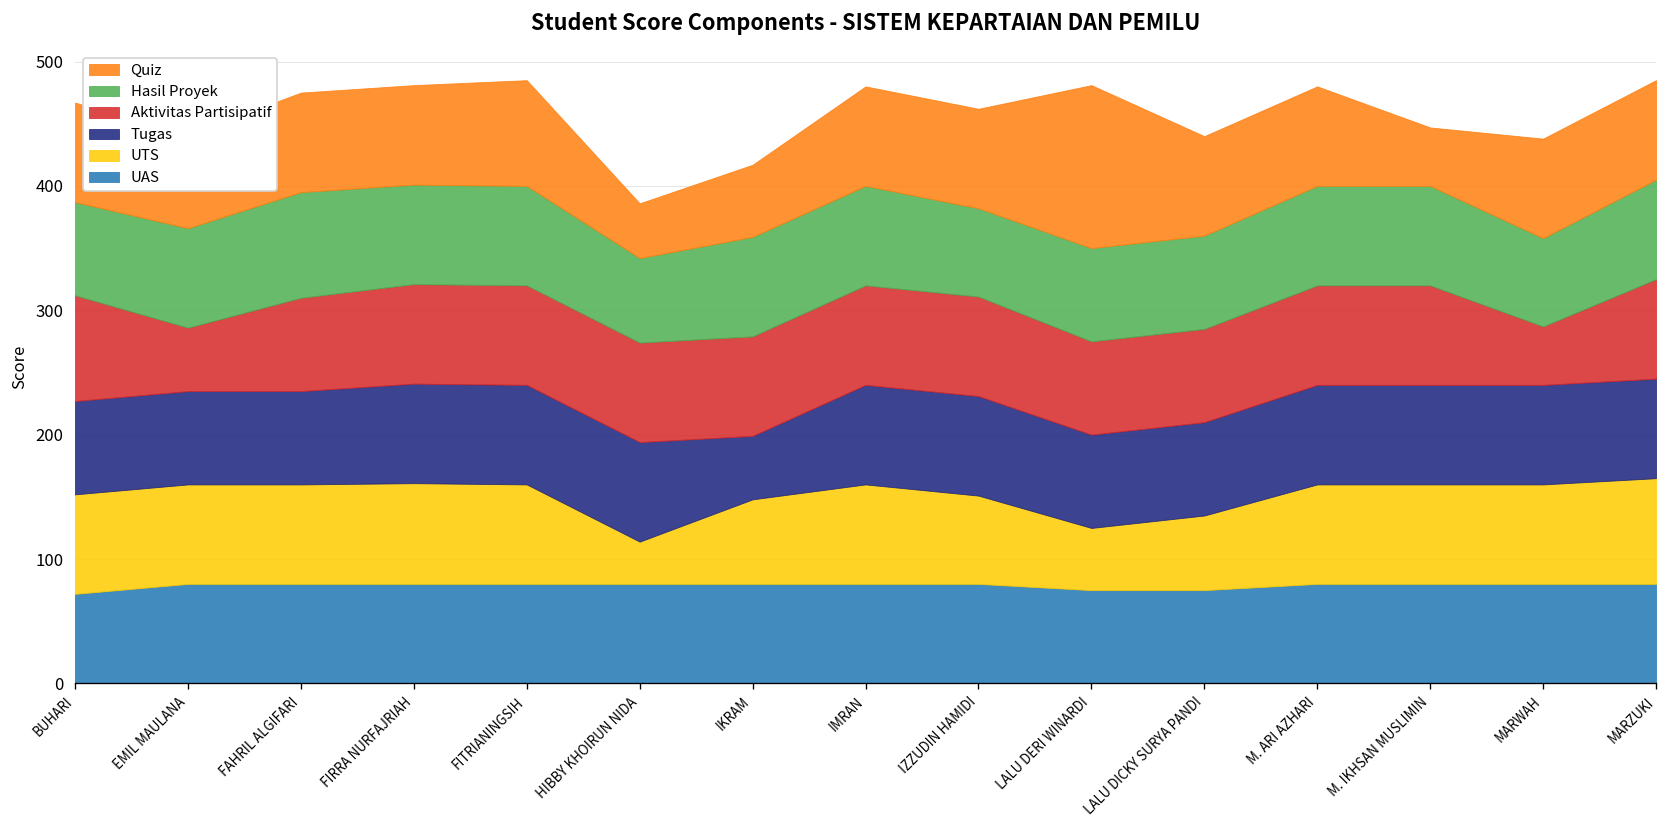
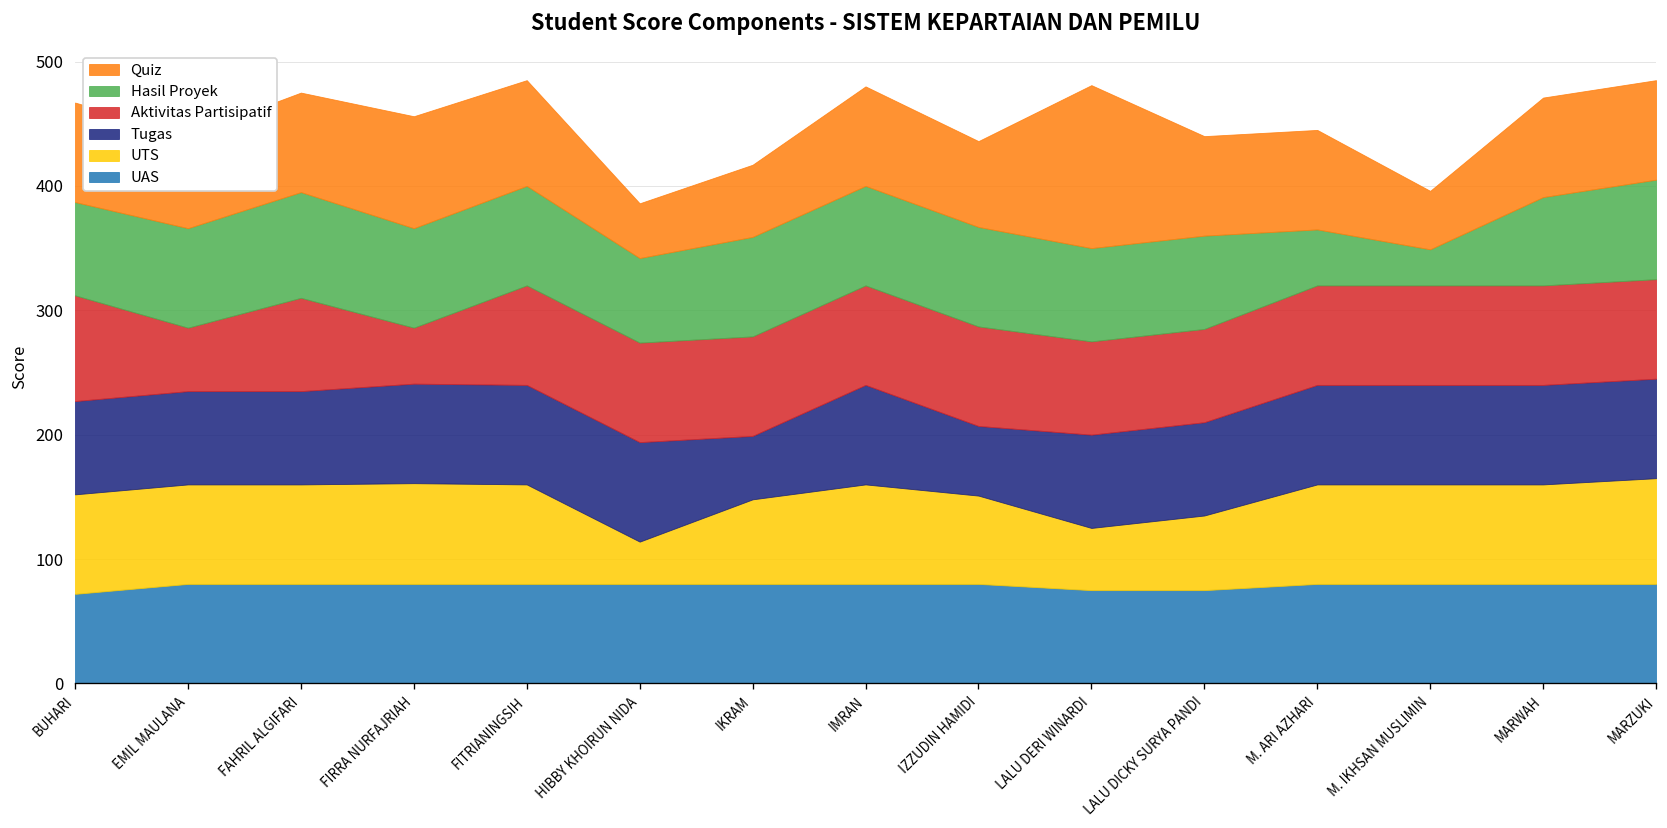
  {
    "UAS": {
      "BUHARI": 72,
      "EMIL MAULANA": 80,
      "FAHRIL ALGIFARI": 80,
      "FIRRA NURFAJRIAH": 80,
      "FITRIANINGSIH": 80,
      "HIBBY KHOIRUN NIDA": 80,
      "IKRAM": 80,
      "IMRAN": 80,
      "IZZUDIN HAMIDI": 80,
      "LALU DERI WINARDI": 75,
      "LALU DICKY SURYA PANDI": 75,
      "M. ARI AZHARI": 80,
      "M. IKHSAN MUSLIMIN": 80,
      "MARWAH": 80,
      "MARZUKI": 80
    },
    "UTS": {
      "BUHARI": 80,
      "EMIL MAULANA": 80,
      "FAHRIL ALGIFARI": 80,
      "FIRRA NURFAJRIAH": 81,
      "FITRIANINGSIH": 80,
      "HIBBY KHOIRUN NIDA": 34,
      "IKRAM": 68,
      "IMRAN": 80,
      "IZZUDIN HAMIDI": 71,
      "LALU DERI WINARDI": 50,
      "LALU DICKY SURYA PANDI": 60,
      "M. ARI AZHARI": 80,
      "M. IKHSAN MUSLIMIN": 80,
      "MARWAH": 80,
      "MARZUKI": 85
    },
    "Tugas": {
      "BUHARI": 75,
      "EMIL MAULANA": 75,
      "FAHRIL ALGIFARI": 75,
      "FIRRA NURFAJRIAH": 80,
      "FITRIANINGSIH": 80,
      "HIBBY KHOIRUN NIDA": 80,
      "IKRAM": 51,
      "IMRAN": 80,
-     "IZZUDIN HAMIDI": 80,
+     "IZZUDIN HAMIDI": 56,
      "LALU DERI WINARDI": 75,
      "LALU DICKY SURYA PANDI": 75,
      "M. ARI AZHARI": 80,
      "M. IKHSAN MUSLIMIN": 80,
      "MARWAH": 80,
      "MARZUKI": 80
    },
    "Aktivitas Partisipatif": {
      "BUHARI": 85,
      "EMIL MAULANA": 51,
      "FAHRIL ALGIFARI": 75,
-     "FIRRA NURFAJRIAH": 80,
+     "FIRRA NURFAJRIAH": 45,
      "FITRIANINGSIH": 80,
      "HIBBY KHOIRUN NIDA": 80,
      "IKRAM": 80,
      "IMRAN": 80,
      "IZZUDIN HAMIDI": 80,
      "LALU DERI WINARDI": 75,
      "LALU DICKY SURYA PANDI": 75,
      "M. ARI AZHARI": 80,
      "M. IKHSAN MUSLIMIN": 80,
-     "MARWAH": 47,
+     "MARWAH": 80,
      "MARZUKI": 80
    },
    "Hasil Proyek": {
      "BUHARI": 75,
      "EMIL MAULANA": 80,
      "FAHRIL ALGIFARI": 85,
      "FIRRA NURFAJRIAH": 80,
      "FITRIANINGSIH": 80,
      "HIBBY KHOIRUN NIDA": 68,
      "IKRAM": 80,
      "IMRAN": 80,
-     "IZZUDIN HAMIDI": 71,
+     "IZZUDIN HAMIDI": 80,
      "LALU DERI WINARDI": 75,
      "LALU DICKY SURYA PANDI": 75,
-     "M. ARI AZHARI": 80,
-     "M. IKHSAN MUSLIMIN": 80,
+     "M. ARI AZHARI": 45,
+     "M. IKHSAN MUSLIMIN": 29,
      "MARWAH": 71,
      "MARZUKI": 80
    },
    "Quiz": {
      "BUHARI": 80,
      "FAHRIL ALGIFARI": 80,
-     "FIRRA NURFAJRIAH": 80,
+     "FIRRA NURFAJRIAH": 90,
      "FITRIANINGSIH": 85,
      "HIBBY KHOIRUN NIDA": 44,
      "IKRAM": 58,
      "IMRAN": 80,
-     "IZZUDIN HAMIDI": 80,
+     "IZZUDIN HAMIDI": 69,
      "LALU DERI WINARDI": 131,
      "LALU DICKY SURYA PANDI": 80,
      "M. ARI AZHARI": 80,
      "M. IKHSAN MUSLIMIN": 47,
      "MARWAH": 80,
      "MARZUKI": 80
    }
  }
